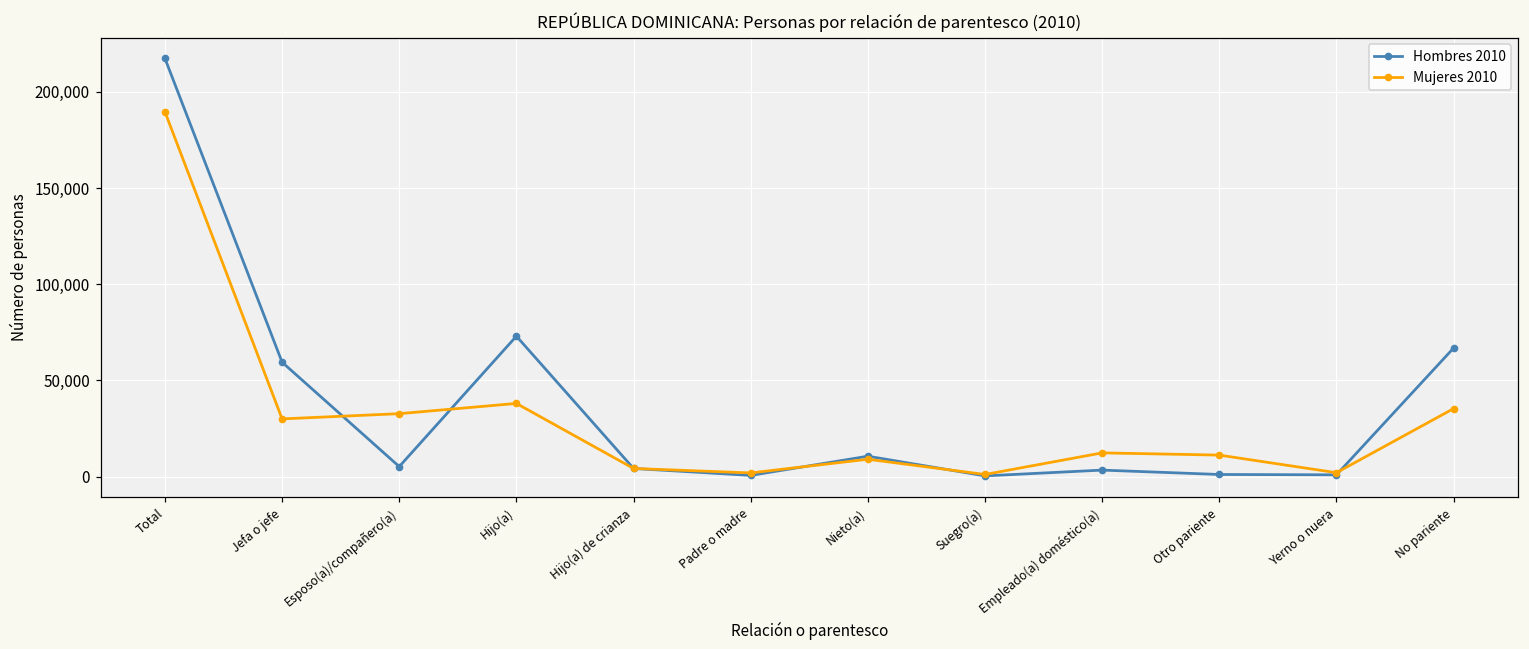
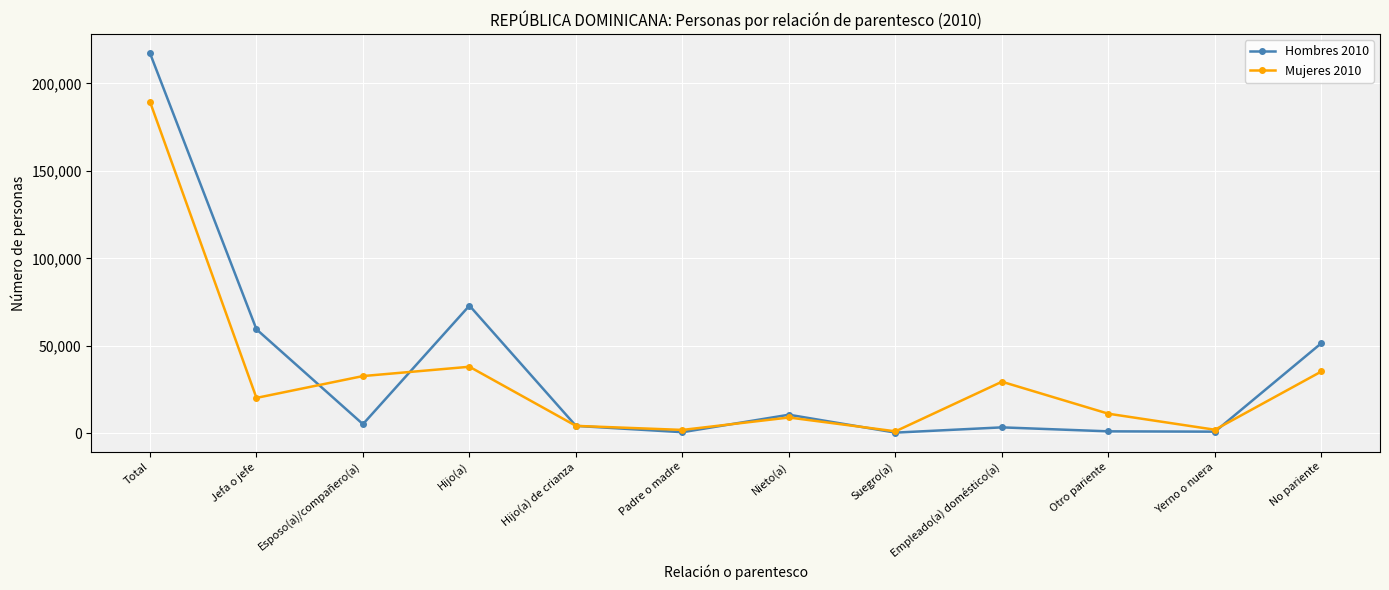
  {
    "Hombres 2010": {
      "Total": "217,000",
      "Jefa o jefe": "59,000",
      "Esposo(a)/compañero(a)": "5,000",
      "Hijo(a)": "73,000",
      "Nieto(a)": "11,000",
      "Empleado(a) doméstico(a)": "3,000",
      "Otro pariente": "1,000",
-     "No pariente": "67,000"
+     "No pariente": "51,000"
    },
    "Mujeres 2010": {
      "Total": "190,000",
-     "Jefa o jefe": "30,000",
+     "Jefa o jefe": "20,000",
      "Esposo(a)/compañero(a)": "33,000",
      "Hijo(a)": "38,000",
      "Nieto(a)": "9,000",
-     "Empleado(a) doméstico(a)": "12,000",
+     "Empleado(a) doméstico(a)": "29,000",
      "Otro pariente": "11,000",
      "No pariente": "35,000"
    }
  }
